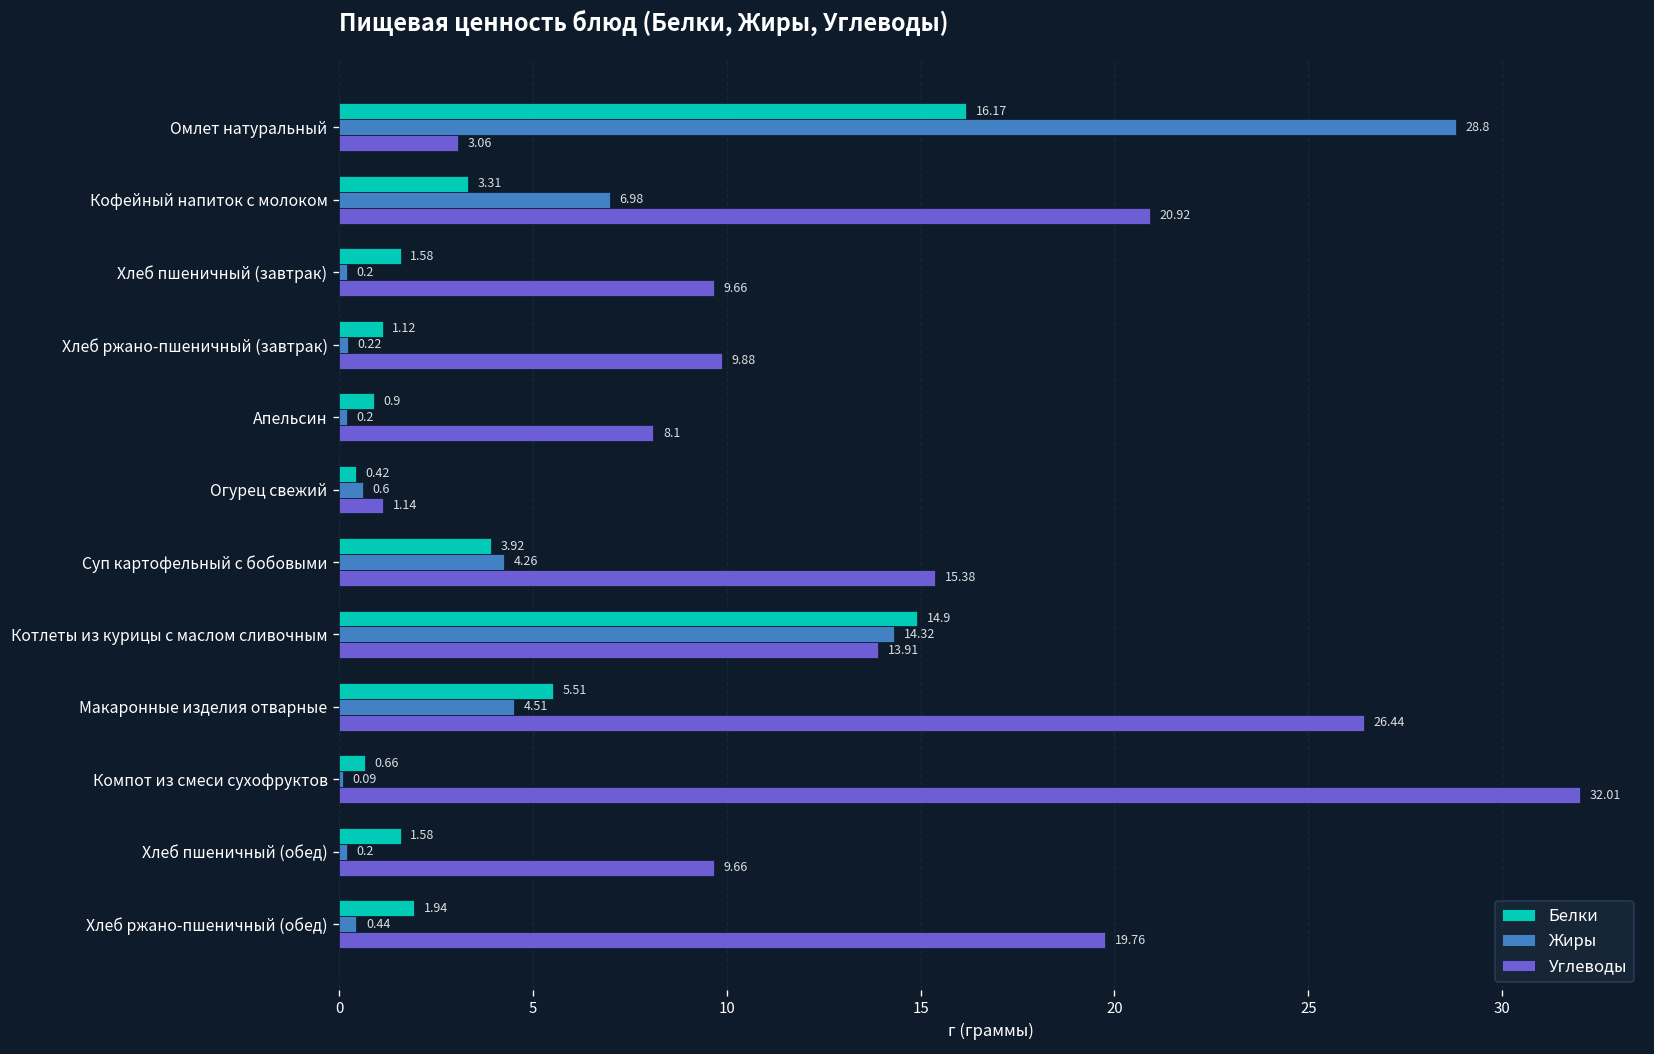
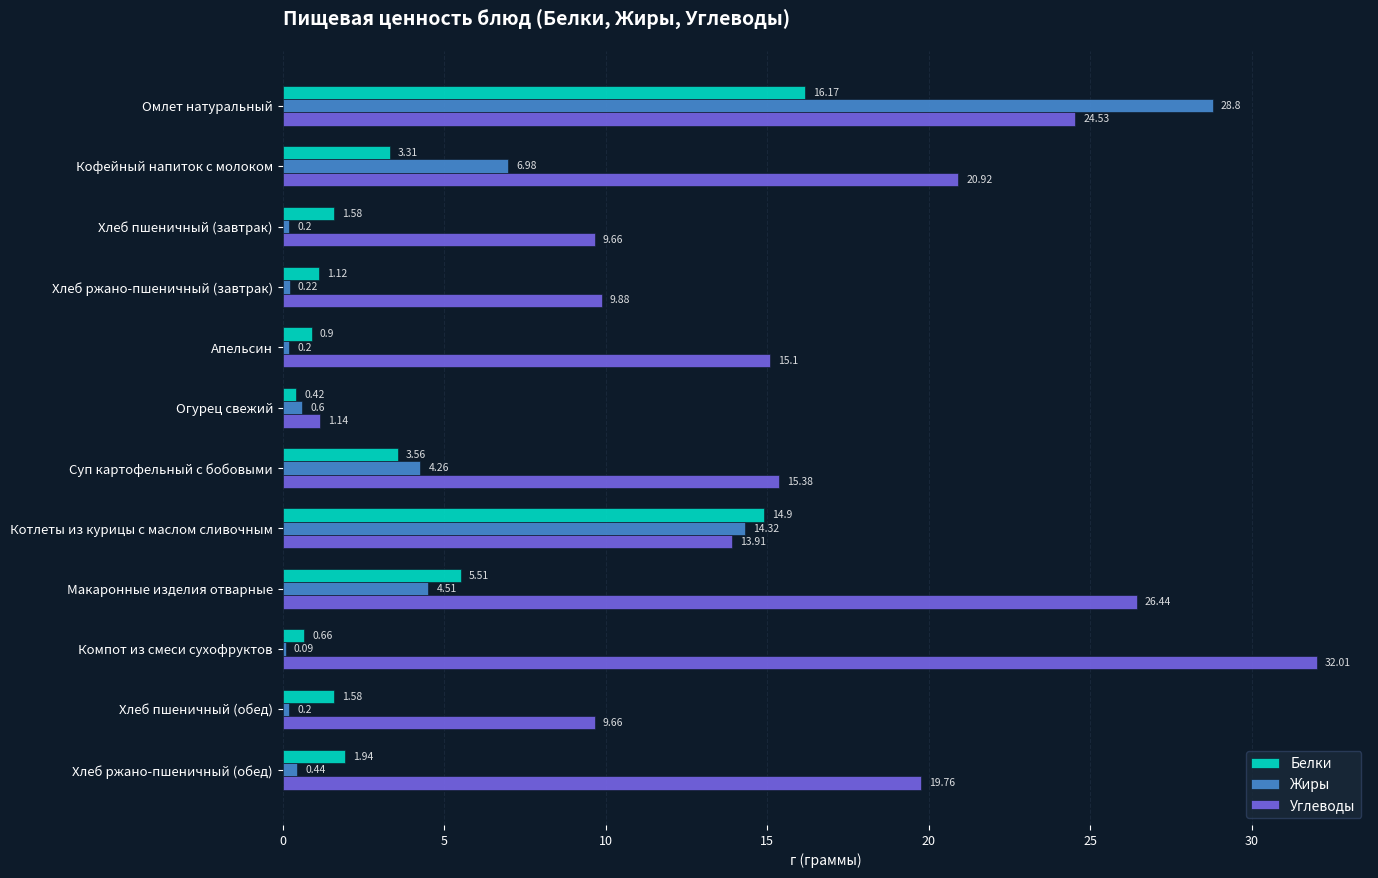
  {
    "Белки": {
      "Омлет натуральный": 16.17,
      "Кофейный напиток с молоком": 3.31,
      "Хлеб пшеничный (завтрак)": 1.58,
      "Хлеб ржано-пшеничный (завтрак)": 1.12,
      "Апельсин": 0.9,
      "Огурец свежий": 0.42,
-     "Суп картофельный с бобовыми": 3.92,
+     "Суп картофельный с бобовыми": 3.56,
      "Котлеты из курицы с маслом сливочным": 14.9,
      "Макаронные изделия отварные": 5.51,
      "Компот из смеси сухофруктов": 0.66,
      "Хлеб пшеничный (обед)": 1.58,
      "Хлеб ржано-пшеничный (обед)": 1.94
    },
    "Жиры": {
      "Омлет натуральный": 28.8,
      "Кофейный напиток с молоком": 6.98,
      "Хлеб пшеничный (завтрак)": 0.2,
      "Хлеб ржано-пшеничный (завтрак)": 0.22,
      "Апельсин": 0.2,
      "Огурец свежий": 0.6,
      "Суп картофельный с бобовыми": 4.26,
      "Котлеты из курицы с маслом сливочным": 14.32,
      "Макаронные изделия отварные": 4.51,
      "Компот из смеси сухофруктов": 0.09,
      "Хлеб пшеничный (обед)": 0.2,
      "Хлеб ржано-пшеничный (обед)": 0.44
    },
    "Углеводы": {
-     "Омлет натуральный": 3.06,
+     "Омлет натуральный": 24.53,
      "Кофейный напиток с молоком": 20.92,
      "Хлеб пшеничный (завтрак)": 9.66,
      "Хлеб ржано-пшеничный (завтрак)": 9.88,
-     "Апельсин": 8.1,
+     "Апельсин": 15.1,
      "Огурец свежий": 1.14,
      "Суп картофельный с бобовыми": 15.38,
      "Котлеты из курицы с маслом сливочным": 13.91,
      "Макаронные изделия отварные": 26.44,
      "Компот из смеси сухофруктов": 32.01,
      "Хлеб пшеничный (обед)": 9.66,
      "Хлеб ржано-пшеничный (обед)": 19.76
    }
  }
